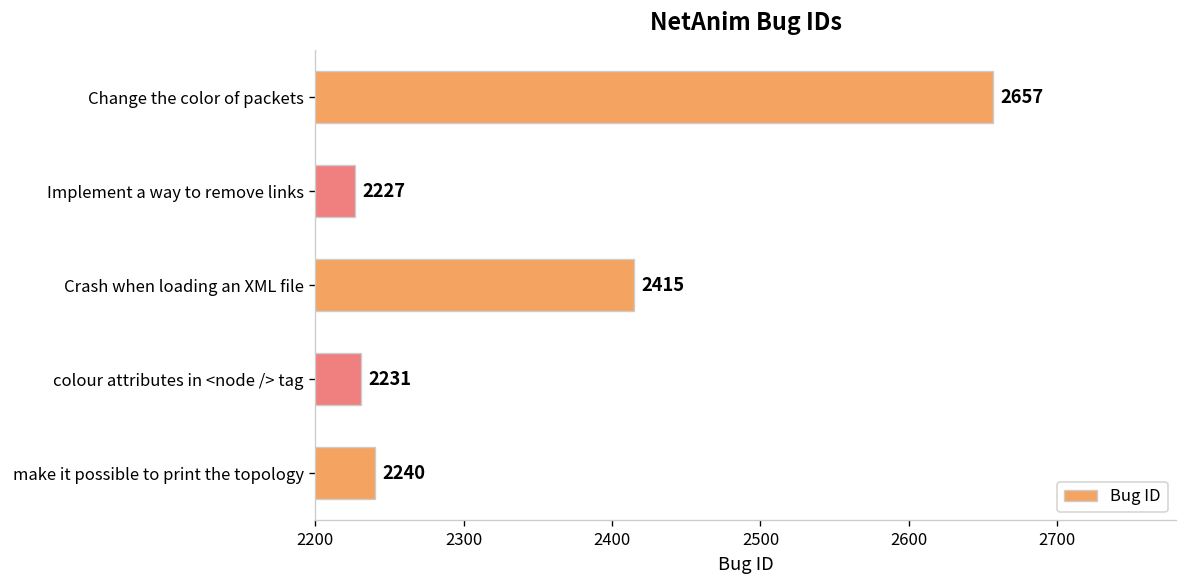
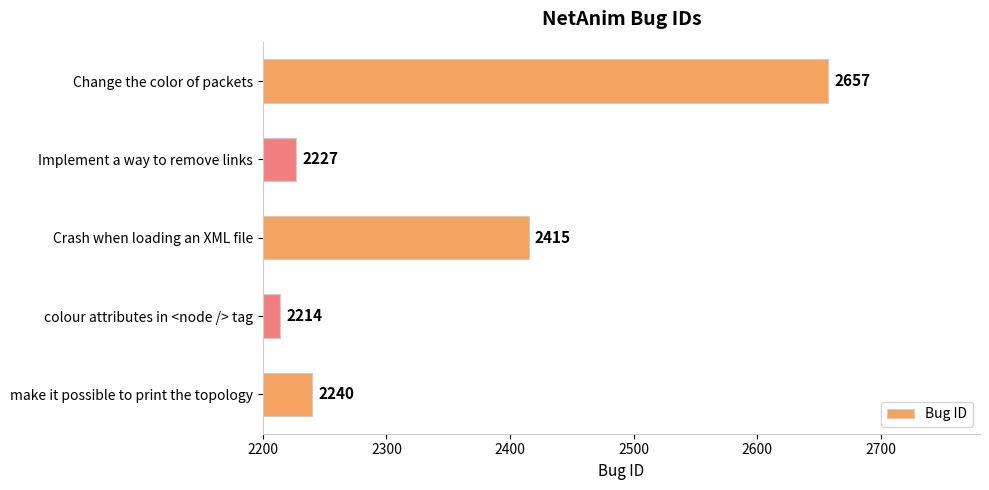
  {
    "Change the color of packets": 2657,
    "Implement a way to remove links": 2227,
    "Crash when loading an XML file": 2415,
-   "colour attributes in <node /> tag": 2231,
+   "colour attributes in <node /> tag": 2214,
    "make it possible to print the topology": 2240
  }
